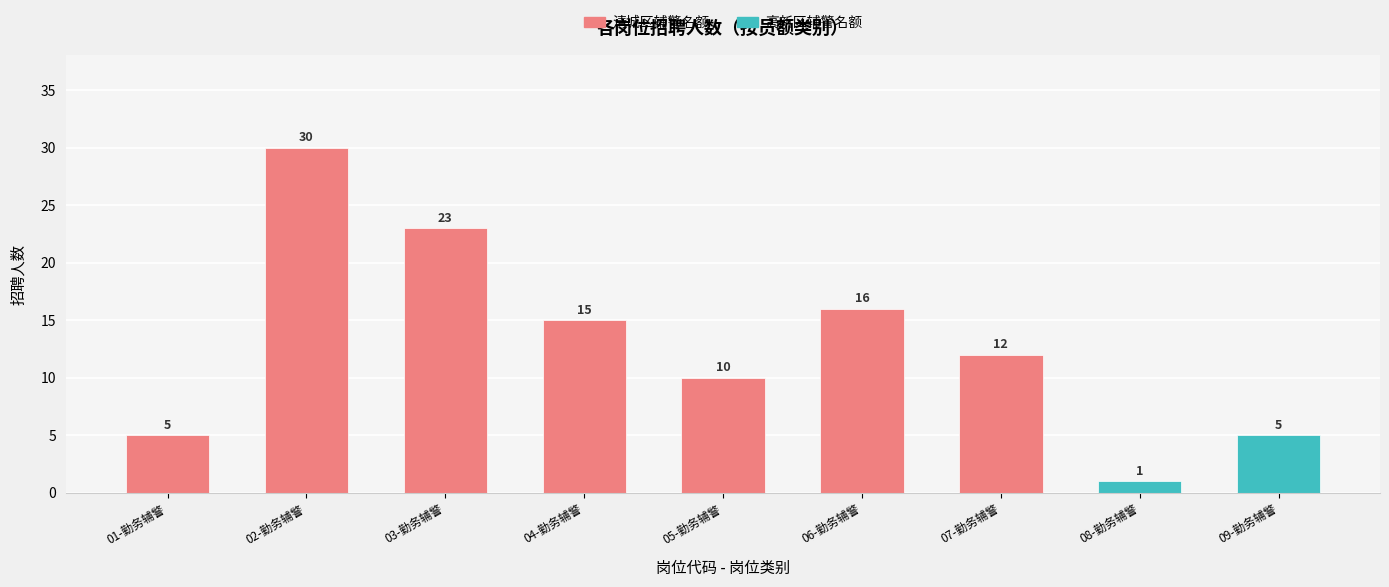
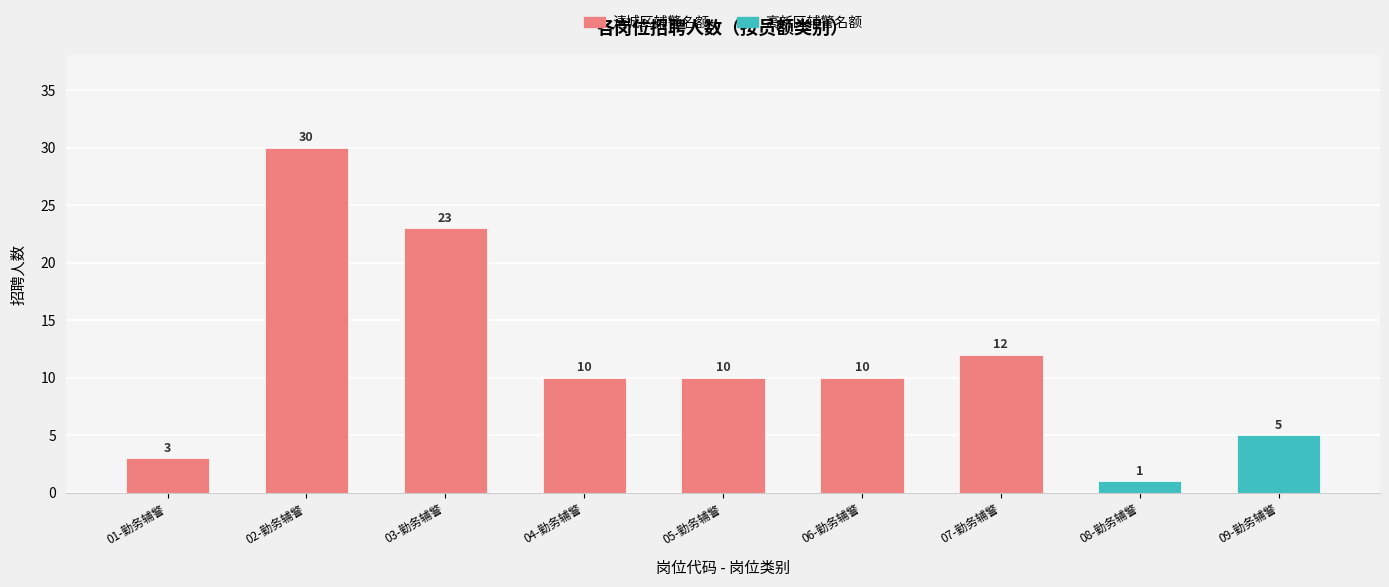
  {
    "清城区辅警名额": {
-     "01-勤务辅警": 5,
+     "01-勤务辅警": 3,
      "02-勤务辅警": 30,
      "03-勤务辅警": 23,
-     "04-勤务辅警": 15,
+     "04-勤务辅警": 10,
      "05-勤务辅警": 10,
-     "06-勤务辅警": 16,
+     "06-勤务辅警": 10,
      "07-勤务辅警": 12
    },
    "高新区辅警名额": {
      "08-勤务辅警": 1,
      "09-勤务辅警": 5
    }
  }
